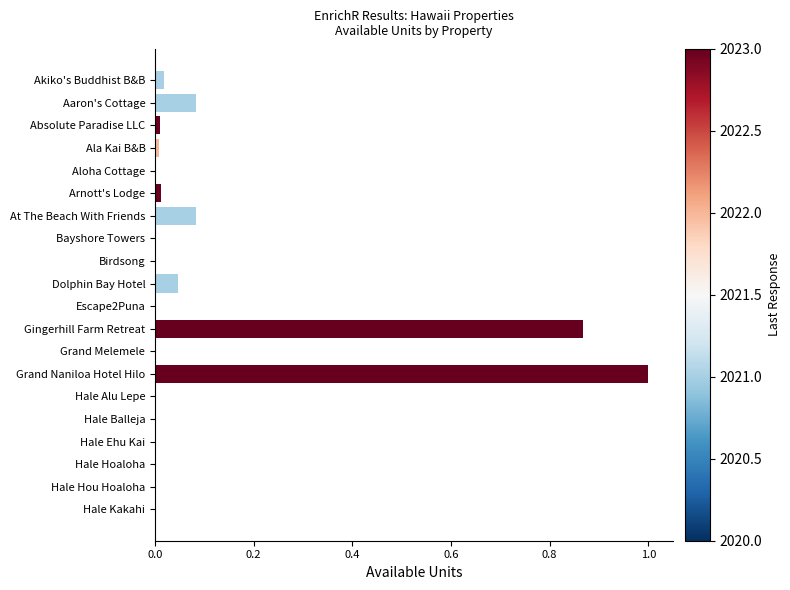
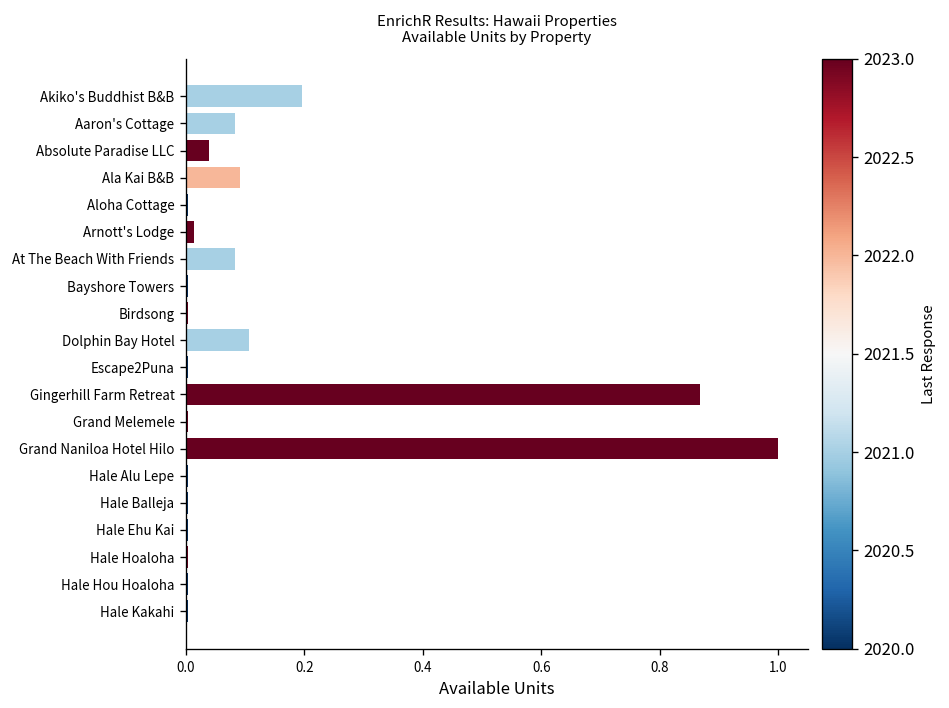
  {
-   "Akiko's Buddhist B&B": 0.02,
+   "Akiko's Buddhist B&B": 0.20,
    "Aaron's Cottage": 0.08,
-   "Absolute Paradise LLC": 0.01,
-   "Ala Kai B&B": 0.01,
+   "Absolute Paradise LLC": 0.04,
+   "Ala Kai B&B": 0.09,
    "Arnott's Lodge": 0.01,
    "At The Beach With Friends": 0.08,
-   "Dolphin Bay Hotel": 0.05,
+   "Dolphin Bay Hotel": 0.11,
    "Gingerhill Farm Retreat": 0.87,
    "Grand Naniloa Hotel Hilo": 1.00
  }
